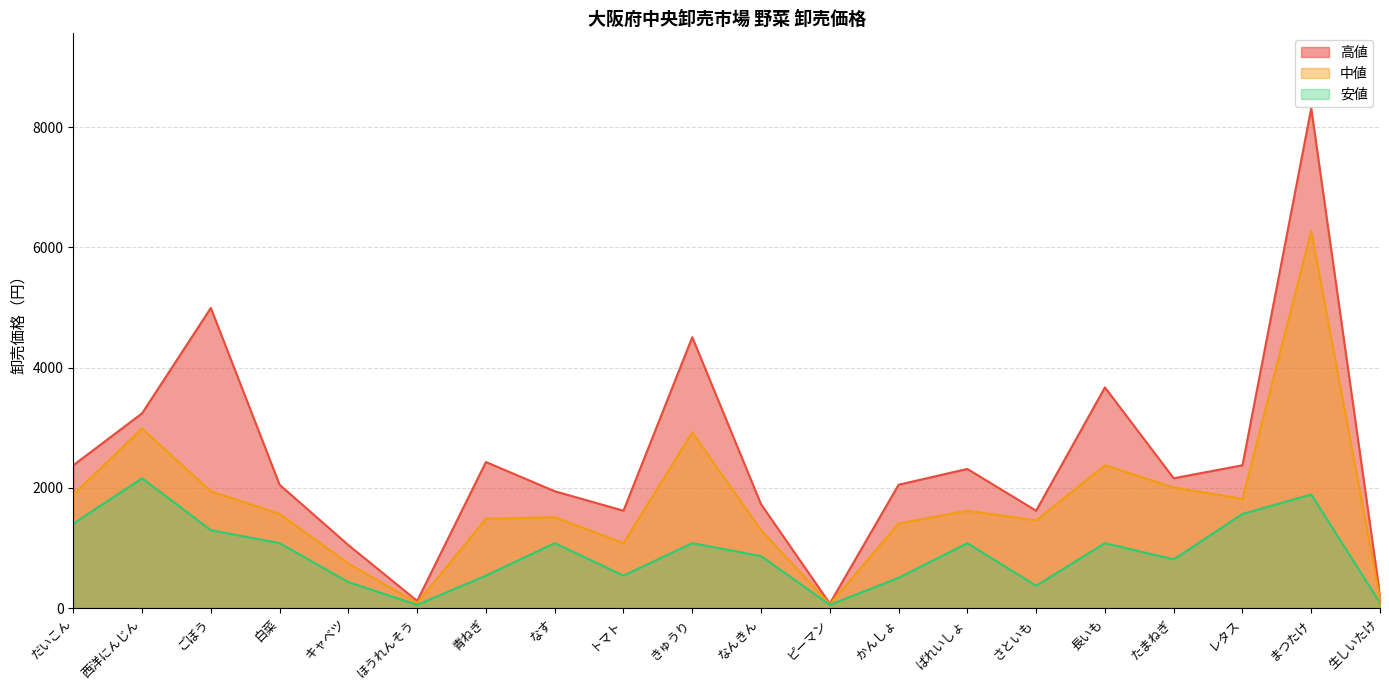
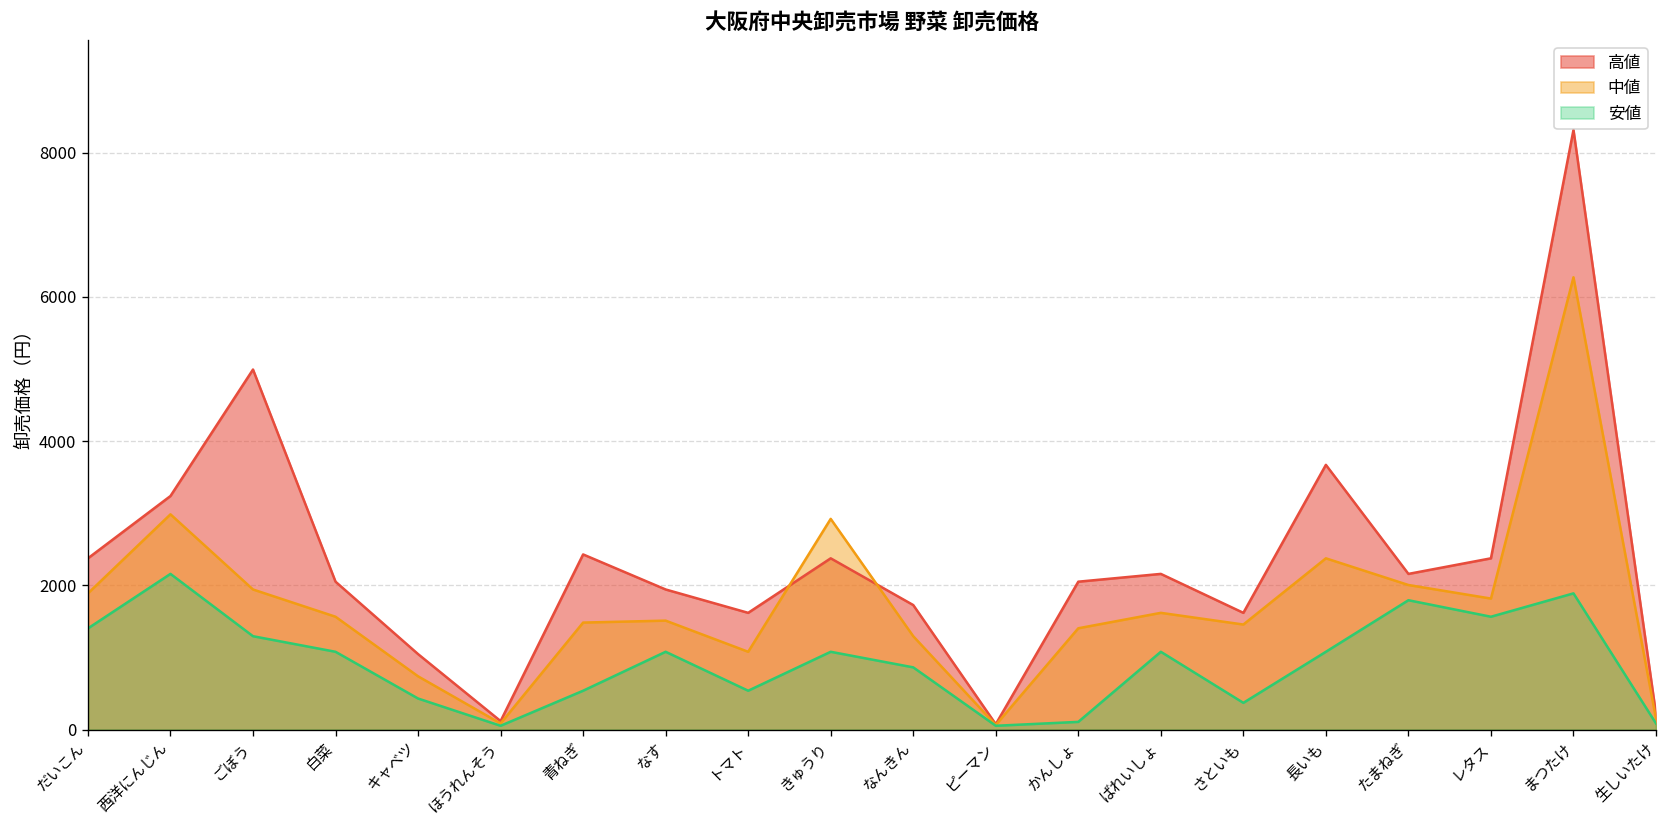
  {
    "高値": {
      "だいこん": 2400,
      "西洋にんじん": 3200,
      "ごぼう": 5000,
      "白菜": 2100,
      "キャベツ": 1000,
      "青ねぎ": 2400,
      "なす": 1900,
      "トマト": 1600,
-     "きゅうり": 4500,
+     "きゅうり": 2400,
      "なんきん": 1700,
      "かんしょ": 2100,
-     "ばれいしょ": 2300,
+     "ばれいしょ": 2200,
      "さといも": 1600,
      "長いも": 3700,
      "たまねぎ": 2200,
      "レタス": 2400,
      "まつたけ": 8300,
      "生しいたけ": 200
    },
    "中値": {
      "だいこん": 1900,
      "西洋にんじん": 3000,
      "ごぼう": 1900,
      "白菜": 1600,
      "キャベツ": 700,
      "青ねぎ": 1500,
      "なす": 1500,
      "トマト": 1100,
      "きゅうり": 2900,
      "なんきん": 1300,
      "かんしょ": 1400,
      "ばれいしょ": 1600,
      "さといも": 1500,
      "長いも": 2400,
      "たまねぎ": 2000,
      "レタス": 1800,
      "まつたけ": 6300,
      "生しいたけ": 200
    },
    "安値": {
      "だいこん": 1400,
      "西洋にんじん": 2200,
      "ごぼう": 1300,
      "白菜": 1100,
      "キャベツ": 400,
      "青ねぎ": 500,
      "なす": 1100,
      "トマト": 500,
      "きゅうり": 1100,
      "なんきん": 900,
-     "かんしょ": 500,
+     "かんしょ": 100,
      "ばれいしょ": 1100,
      "さといも": 400,
      "長いも": 1100,
-     "たまねぎ": 800,
+     "たまねぎ": 1800,
      "レタス": 1600,
      "まつたけ": 1900,
      "生しいたけ": 100
    }
  }
